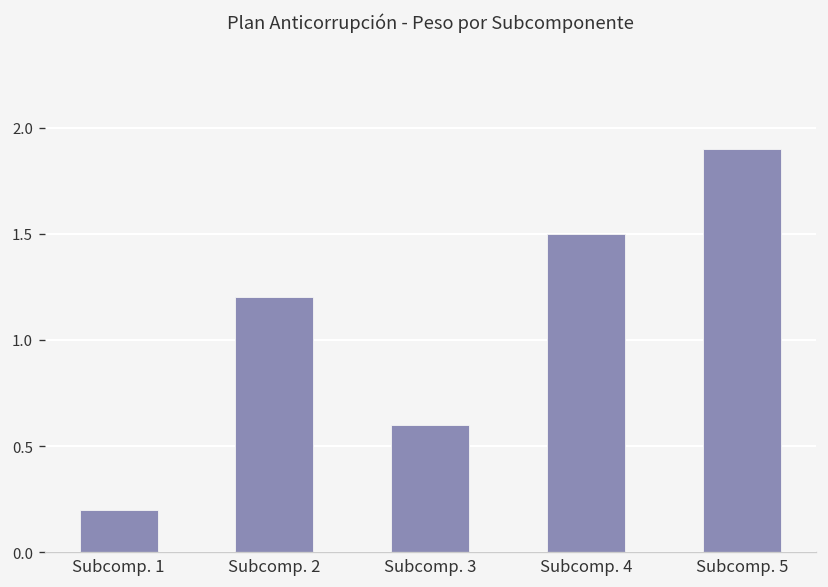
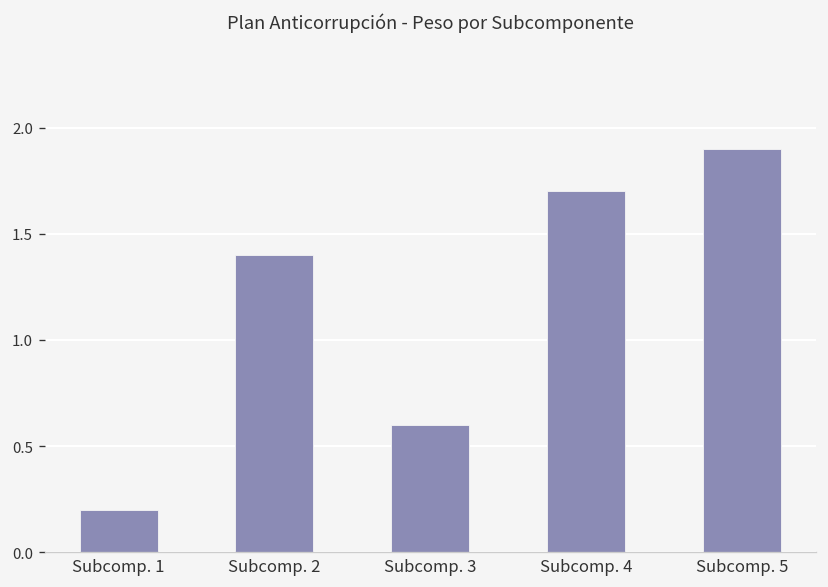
  {
    "Subcomp. 1": 0.2,
-   "Subcomp. 2": 1.2,
+   "Subcomp. 2": 1.4,
    "Subcomp. 3": 0.6,
-   "Subcomp. 4": 1.5,
+   "Subcomp. 4": 1.7,
    "Subcomp. 5": 1.9
  }
